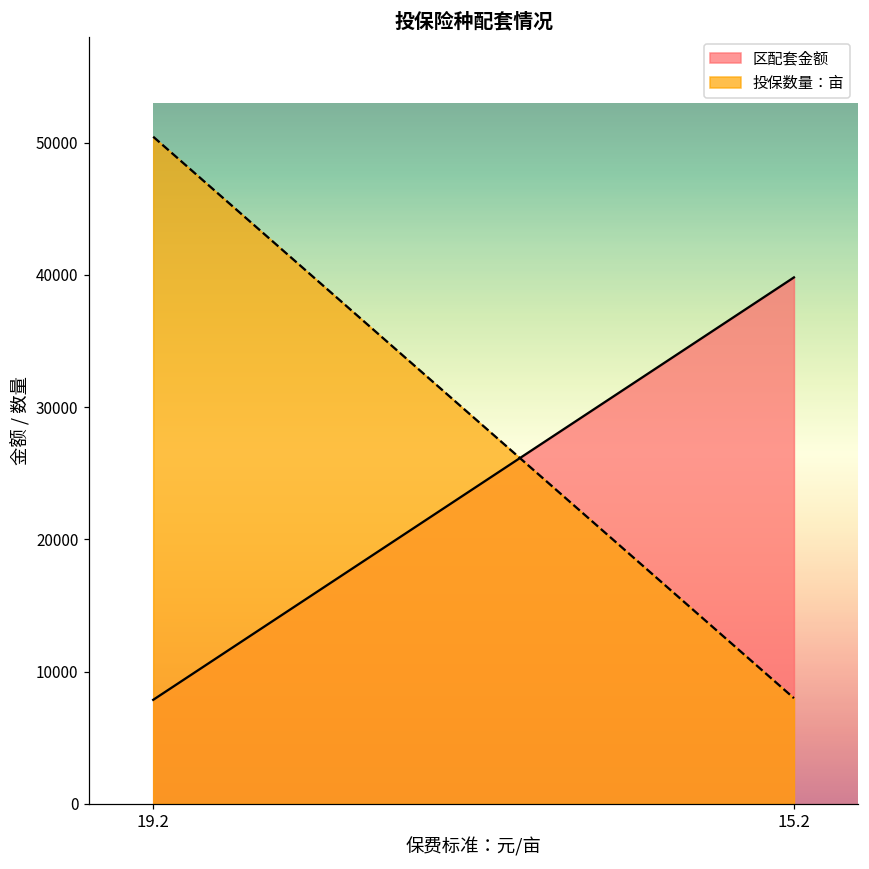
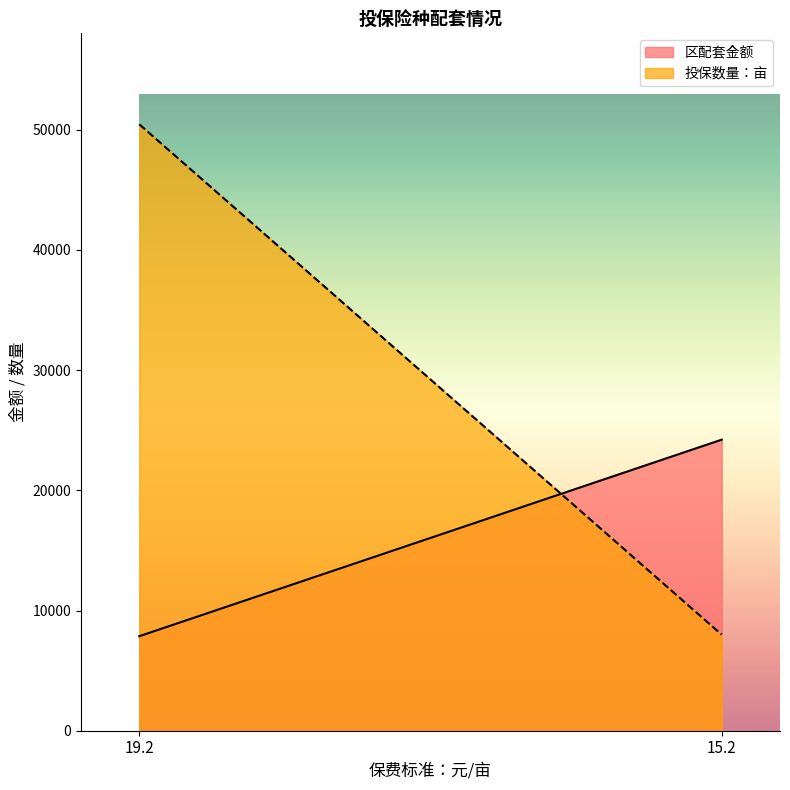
  {
    "区配套金额": {
      "19.2": 7900,
-     "15.2": 39800
+     "15.2": 24200
    },
    "投保数量：亩": {
      "19.2": 50500,
      "15.2": 8000
    }
  }
